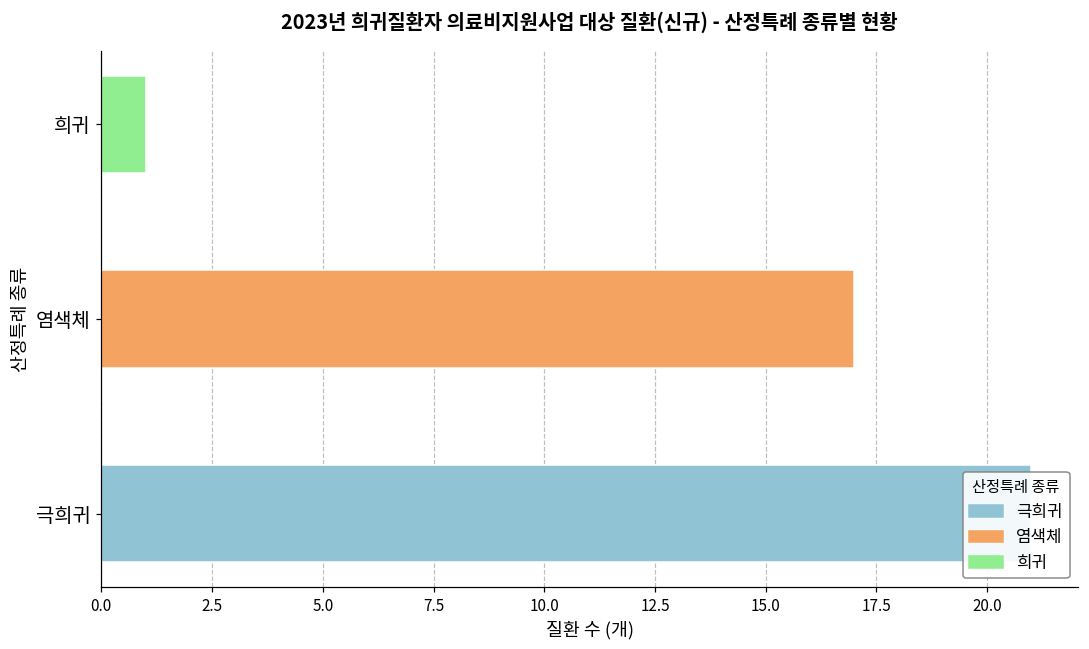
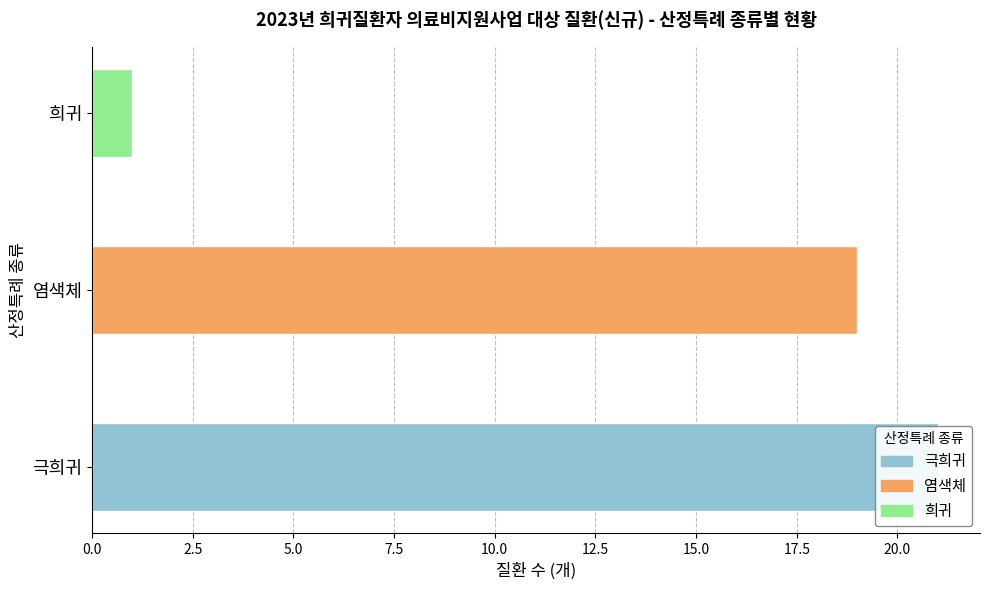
  {
    "염색체": {
-     "염색체": 17
+     "염색체": 19
    },
    "희귀": {
      "희귀": 1
    }
  }
